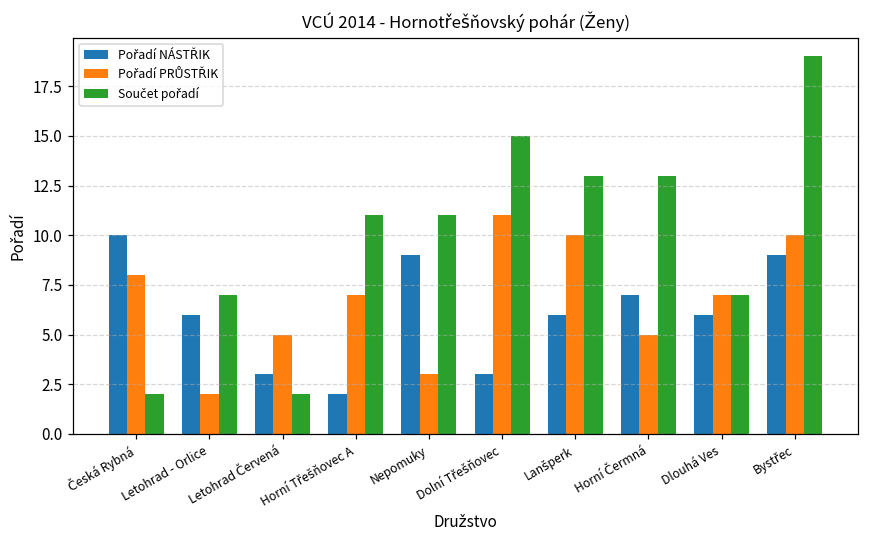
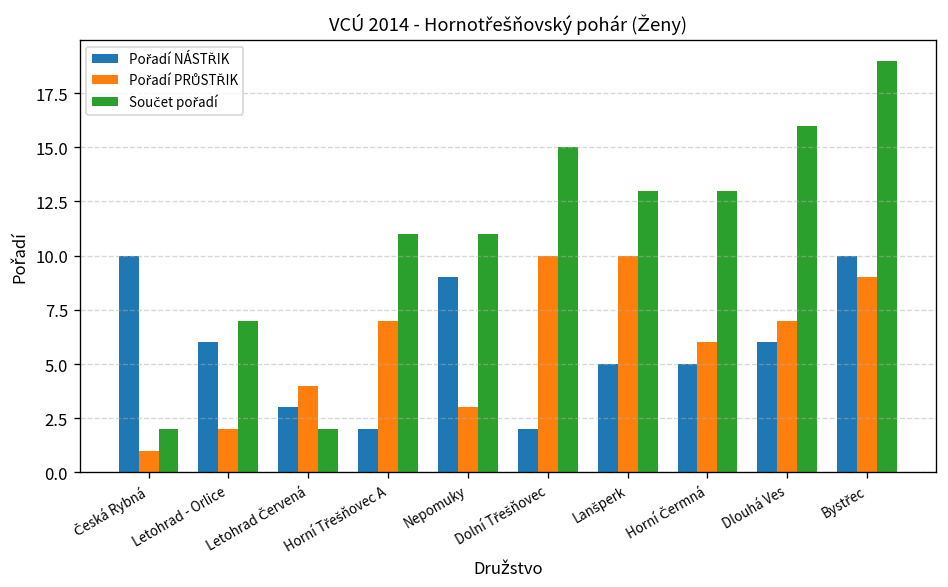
  {
    "Pořadí NÁSTŘIK": {
      "Česká Rybná": 10,
      "Letohrad - Orlice": 6,
      "Letohrad Červená": 3,
      "Horní Třešňovec A": 2,
      "Nepomuky": 9,
-     "Dolní Třešňovec": 3,
-     "Lanšperk": 6,
-     "Horní Čermná": 7,
+     "Dolní Třešňovec": 2,
+     "Lanšperk": 5,
+     "Horní Čermná": 5,
      "Dlouhá Ves": 6,
-     "Bystřec": 9
+     "Bystřec": 10
    },
    "Pořadí PRŮSTŘIK": {
-     "Česká Rybná": 8,
+     "Česká Rybná": 1,
      "Letohrad - Orlice": 2,
-     "Letohrad Červená": 5,
+     "Letohrad Červená": 4,
      "Horní Třešňovec A": 7,
      "Nepomuky": 3,
-     "Dolní Třešňovec": 11,
+     "Dolní Třešňovec": 10,
      "Lanšperk": 10,
-     "Horní Čermná": 5,
+     "Horní Čermná": 6,
      "Dlouhá Ves": 7,
-     "Bystřec": 10
+     "Bystřec": 9
    },
    "Součet pořadí": {
      "Česká Rybná": 2,
      "Letohrad - Orlice": 7,
      "Letohrad Červená": 2,
      "Horní Třešňovec A": 11,
      "Nepomuky": 11,
      "Dolní Třešňovec": 15,
      "Lanšperk": 13,
      "Horní Čermná": 13,
-     "Dlouhá Ves": 7,
+     "Dlouhá Ves": 16,
      "Bystřec": 19
    }
  }
